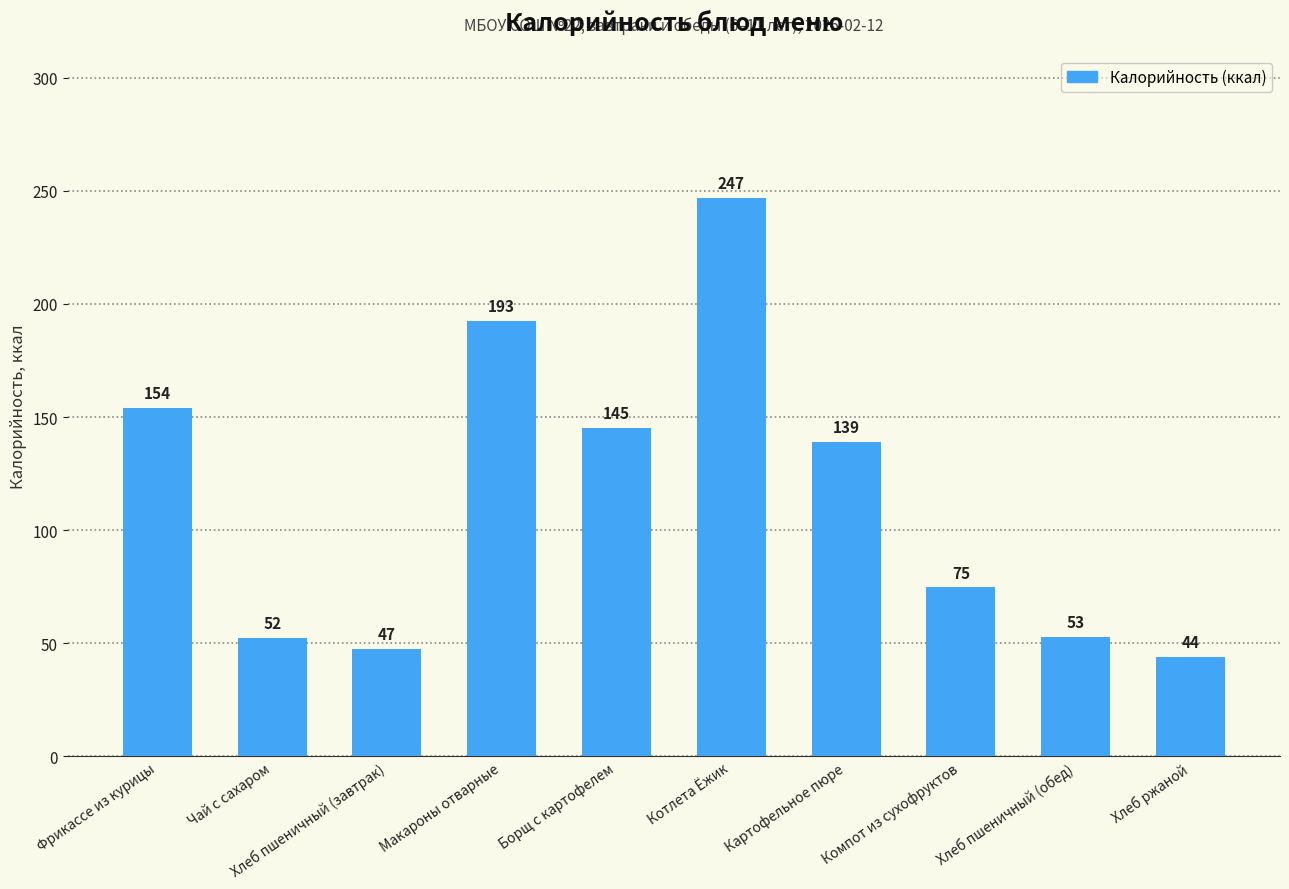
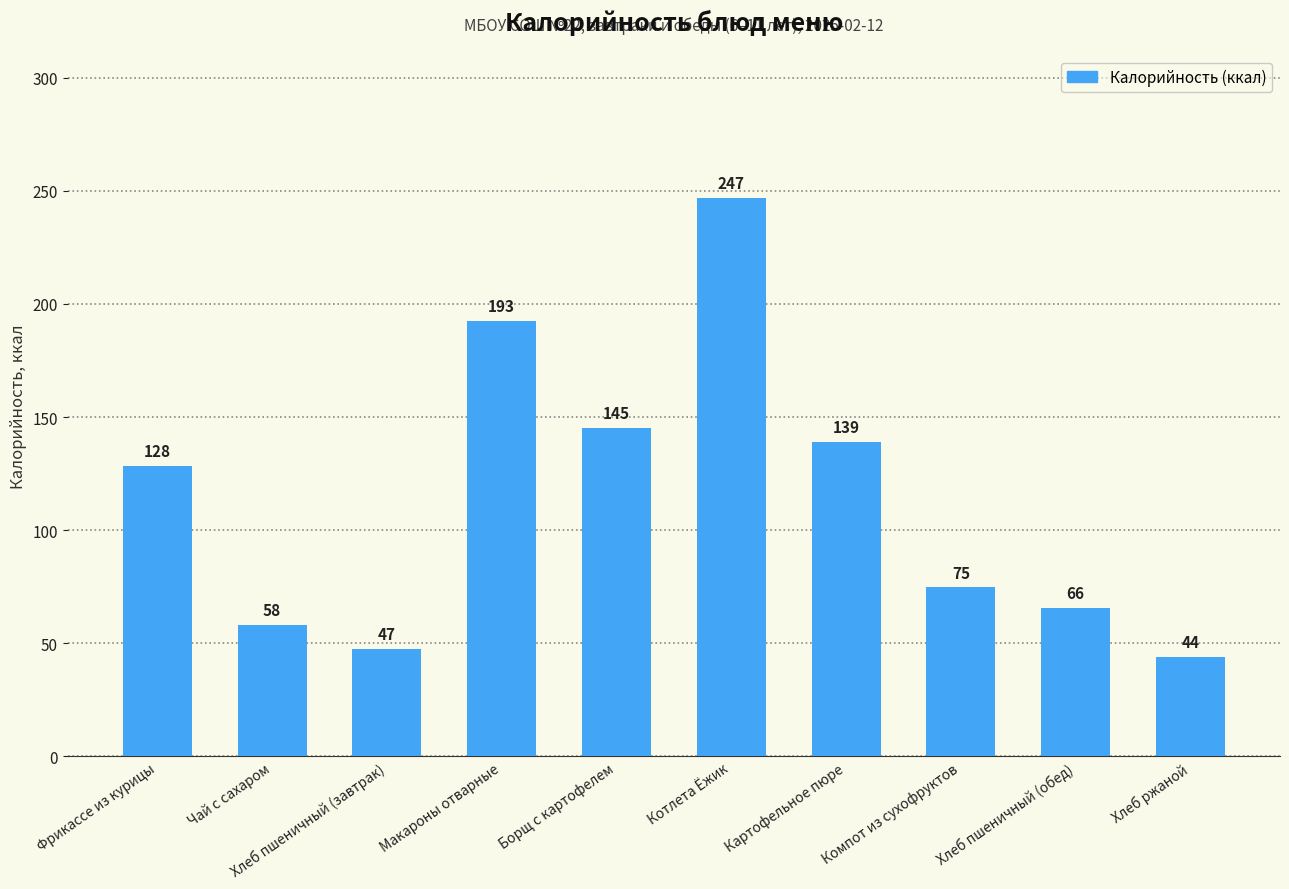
  {
-   "Фрикассе из курицы": 154,
-   "Чай с сахаром": 52,
+   "Фрикассе из курицы": 128,
+   "Чай с сахаром": 58,
    "Хлеб пшеничный (завтрак)": 47,
    "Макароны отварные": 193,
    "Борщ с картофелем": 145,
    "Котлета Ёжик": 247,
    "Картофельное пюре": 139,
    "Компот из сухофруктов": 75,
-   "Хлеб пшеничный (обед)": 53,
+   "Хлеб пшеничный (обед)": 66,
    "Хлеб ржаной": 44
  }
